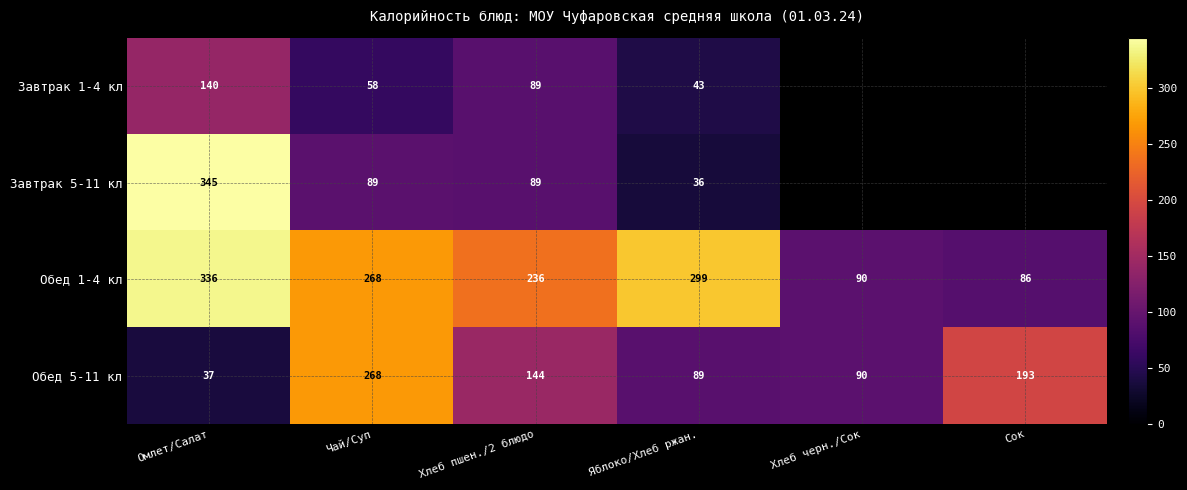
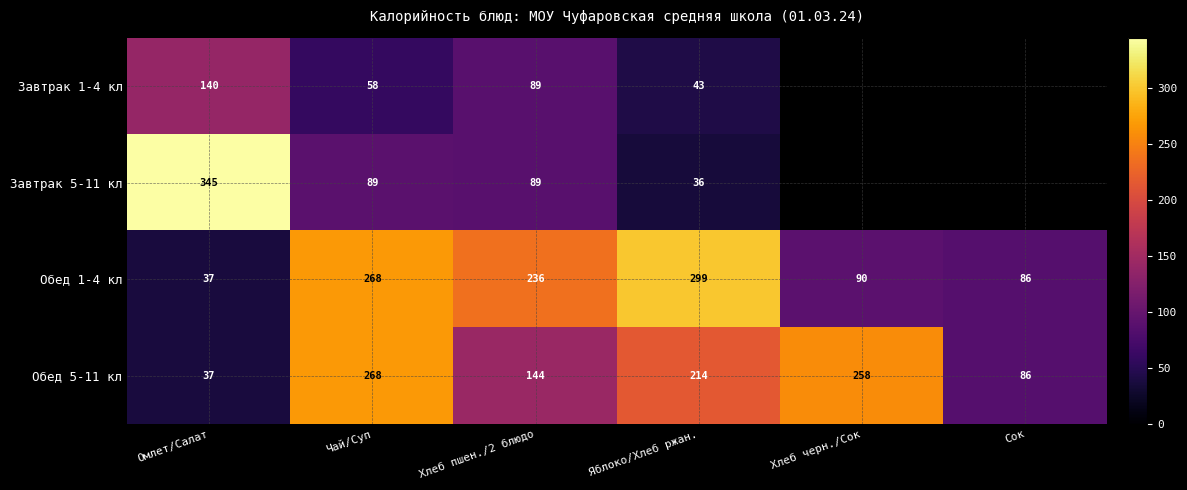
  {
    "Завтрак 1-4 кл": {
      "Омлет/Салат": 140,
      "Чай/Суп": 58,
      "Хлеб пшен./2 блюдо": 89,
      "Яблоко/Хлеб ржан.": 43
    },
    "Завтрак 5-11 кл": {
      "Омлет/Салат": 345,
      "Чай/Суп": 89,
      "Хлеб пшен./2 блюдо": 89,
      "Яблоко/Хлеб ржан.": 36
    },
    "Обед 1-4 кл": {
-     "Омлет/Салат": 336,
+     "Омлет/Салат": 37,
      "Чай/Суп": 268,
      "Хлеб пшен./2 блюдо": 236,
      "Яблоко/Хлеб ржан.": 299,
      "Хлеб черн./Сок": 90,
      "Сок": 86
    },
    "Обед 5-11 кл": {
      "Омлет/Салат": 37,
      "Чай/Суп": 268,
      "Хлеб пшен./2 блюдо": 144,
-     "Яблоко/Хлеб ржан.": 89,
-     "Хлеб черн./Сок": 90,
-     "Сок": 193
+     "Яблоко/Хлеб ржан.": 214,
+     "Хлеб черн./Сок": 258,
+     "Сок": 86
    }
  }
